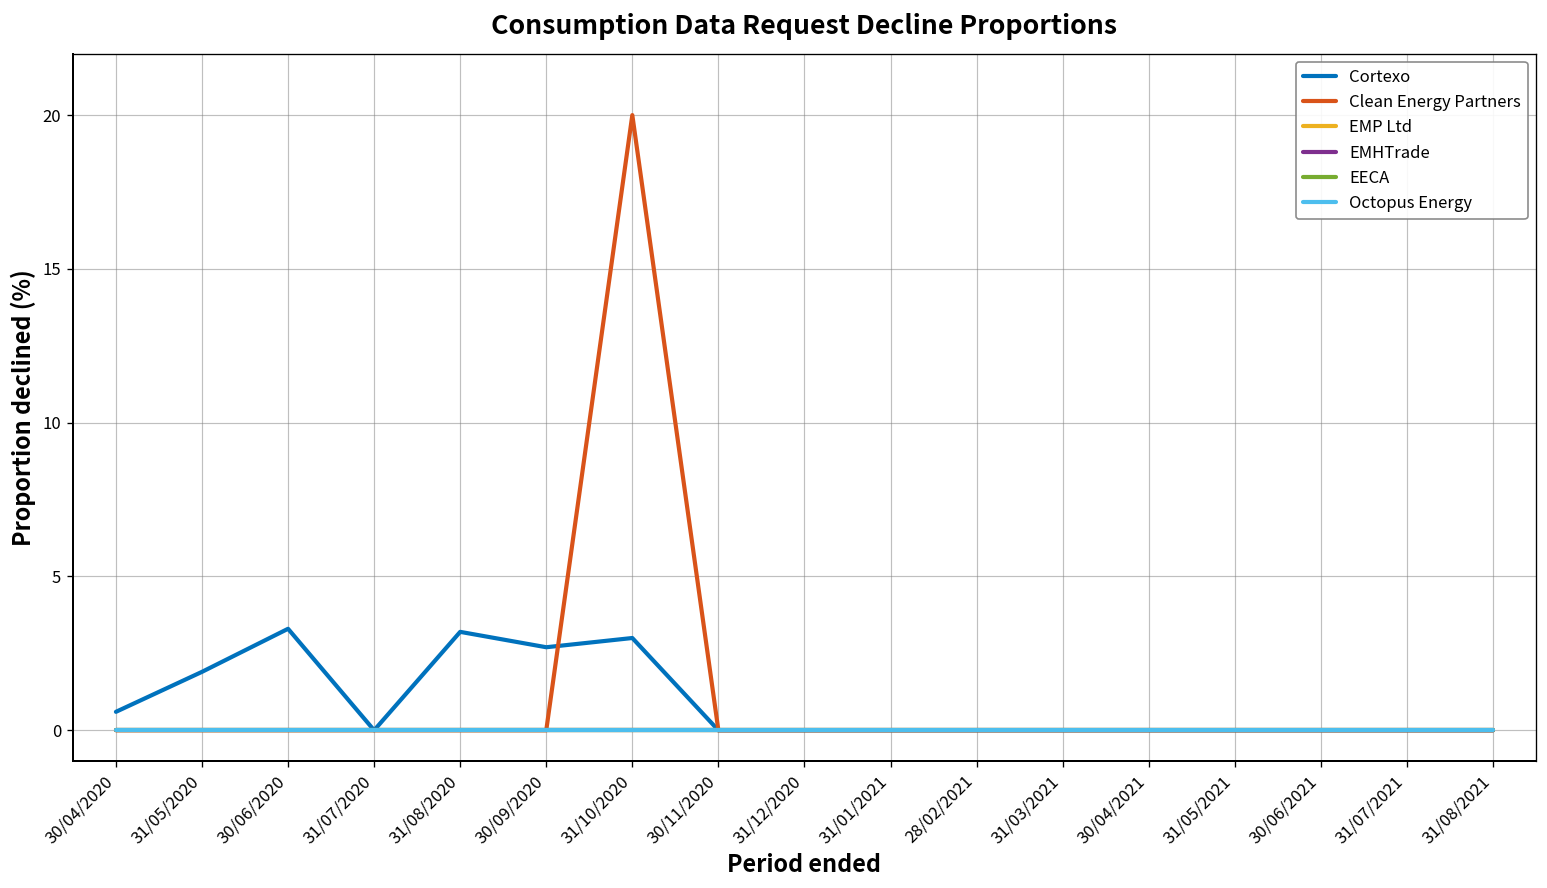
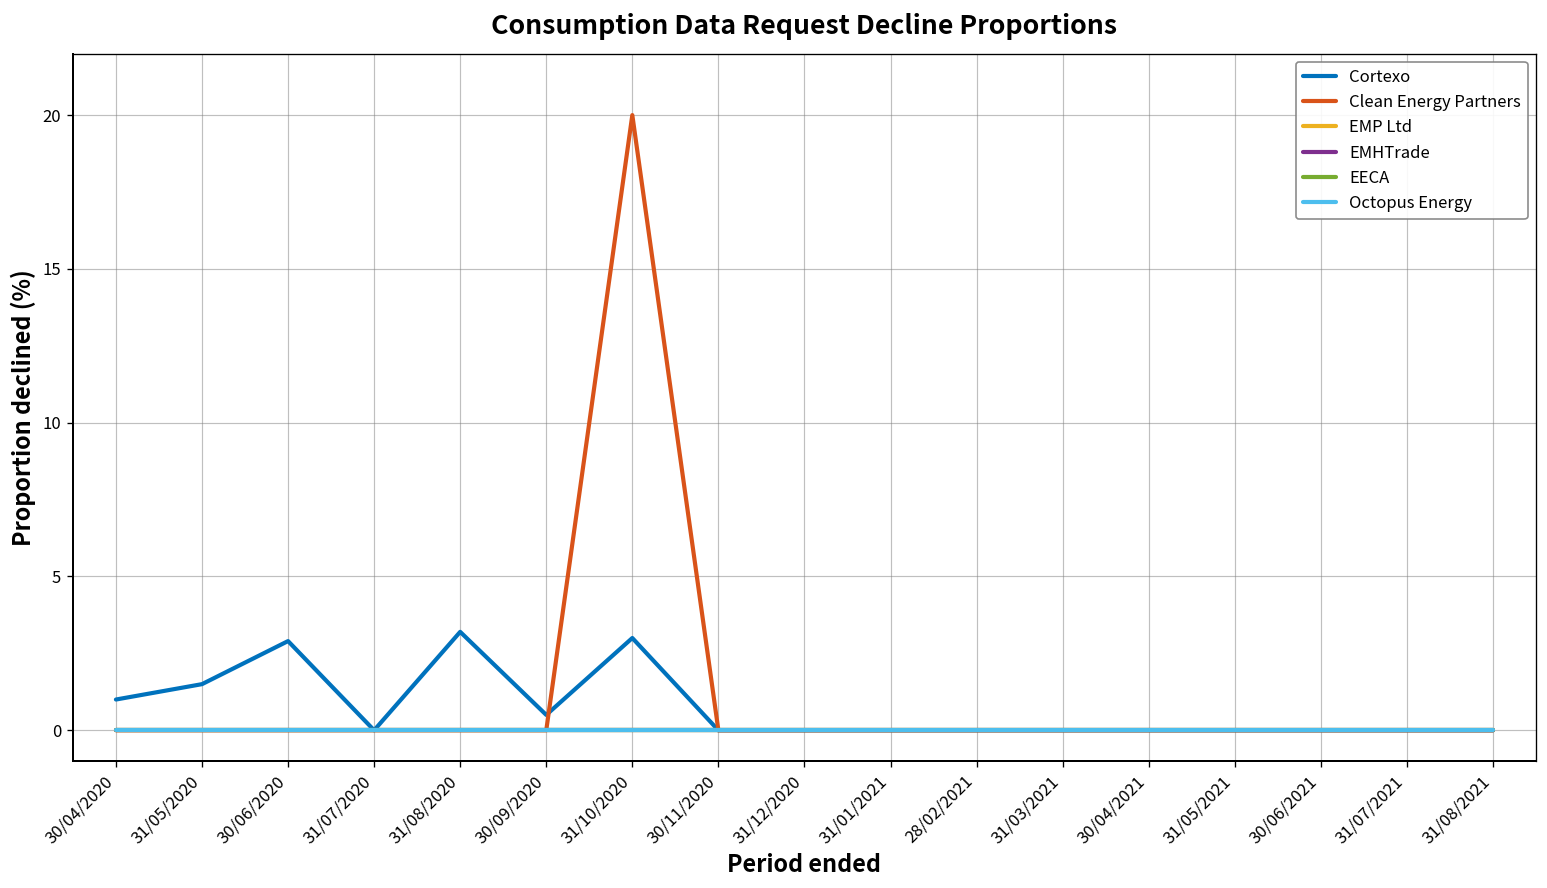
  {
    "Cortexo": {
-     "30/04/2020": 0.6,
-     "31/05/2020": 1.9,
-     "30/06/2020": 3.3,
+     "30/04/2020": 1.0,
+     "31/05/2020": 1.5,
+     "30/06/2020": 2.9,
      "31/08/2020": 3.2,
-     "30/09/2020": 2.7,
+     "30/09/2020": 0.5,
      "31/10/2020": 3.0
    },
    "Clean Energy Partners": {
      "31/10/2020": 20.0
    },
    "Octopus Energy": {
      "31/10/2020": 0.0
    }
  }
